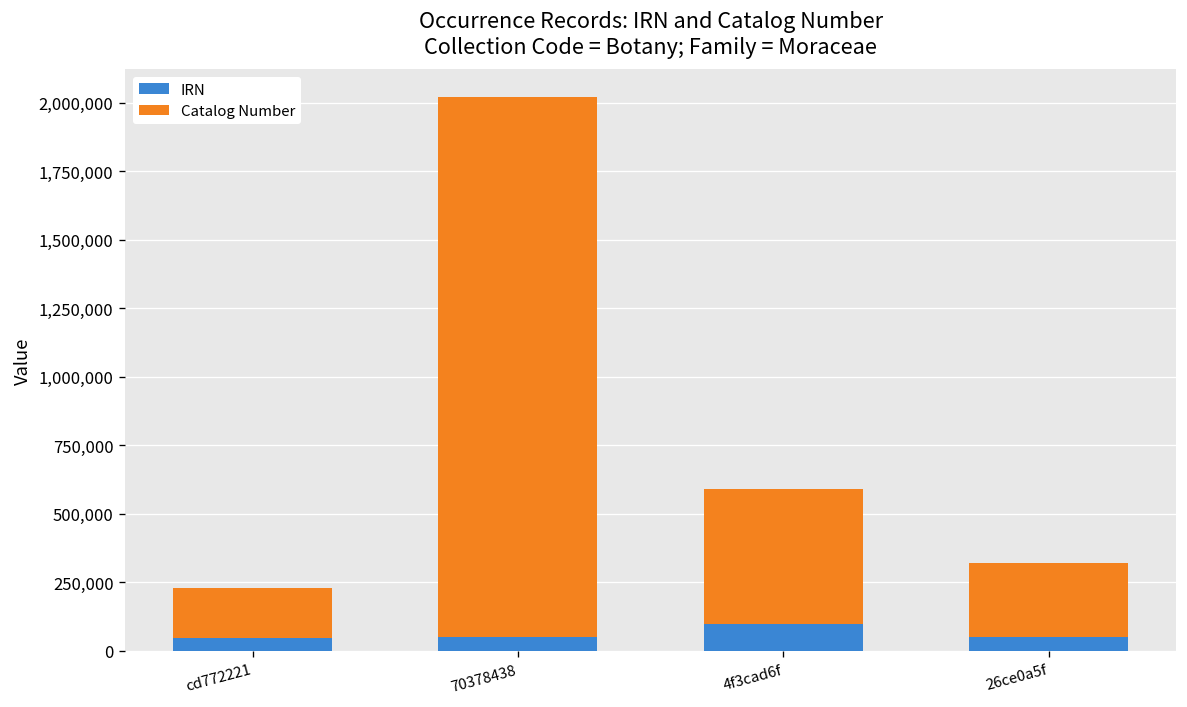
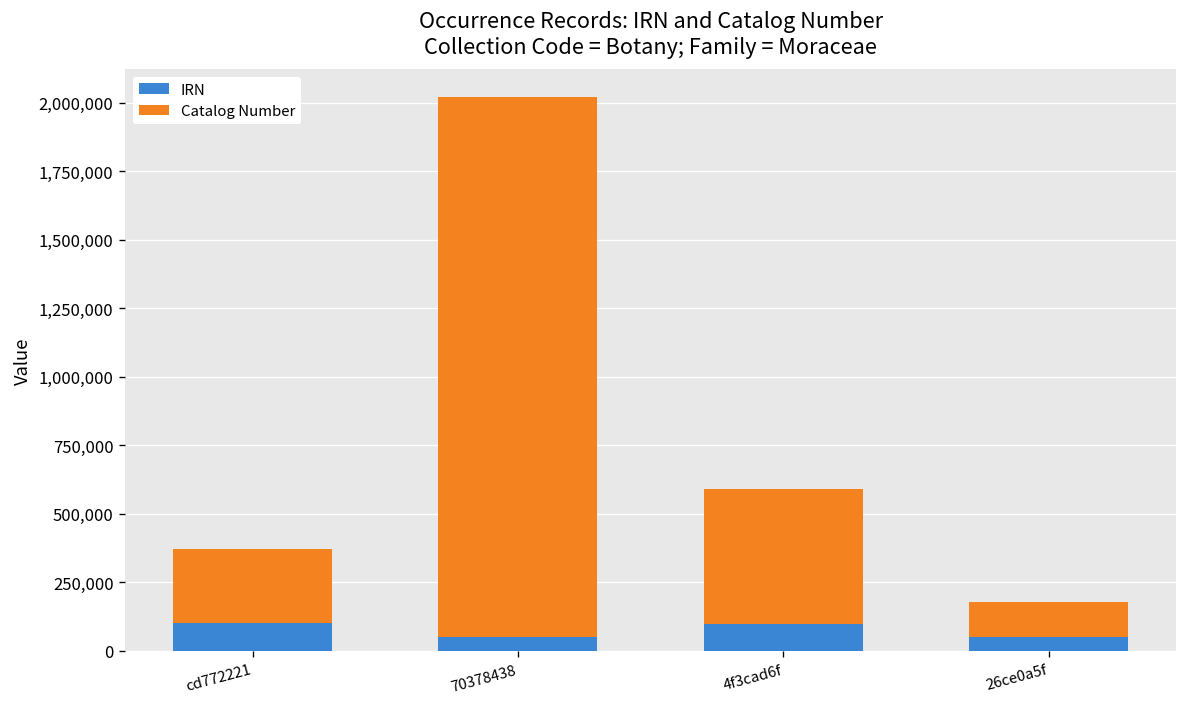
  {
    "IRN": {
-     "cd772221": "50,000",
+     "cd772221": "100,000",
      "70378438": "50,000",
      "4f3cad6f": "100,000",
      "26ce0a5f": "50,000"
    },
    "Catalog Number": {
-     "cd772221": "180,000",
+     "cd772221": "270,000",
      "70378438": "1,970,000",
      "4f3cad6f": "490,000",
-     "26ce0a5f": "270,000"
+     "26ce0a5f": "130,000"
    }
  }
